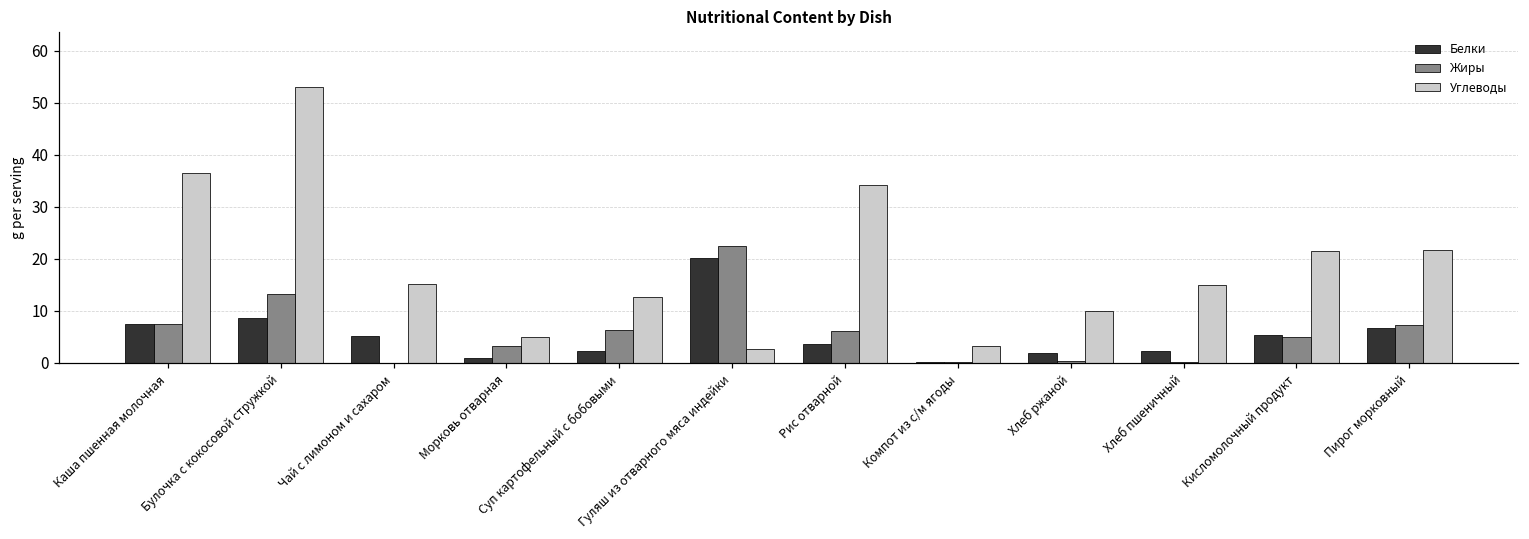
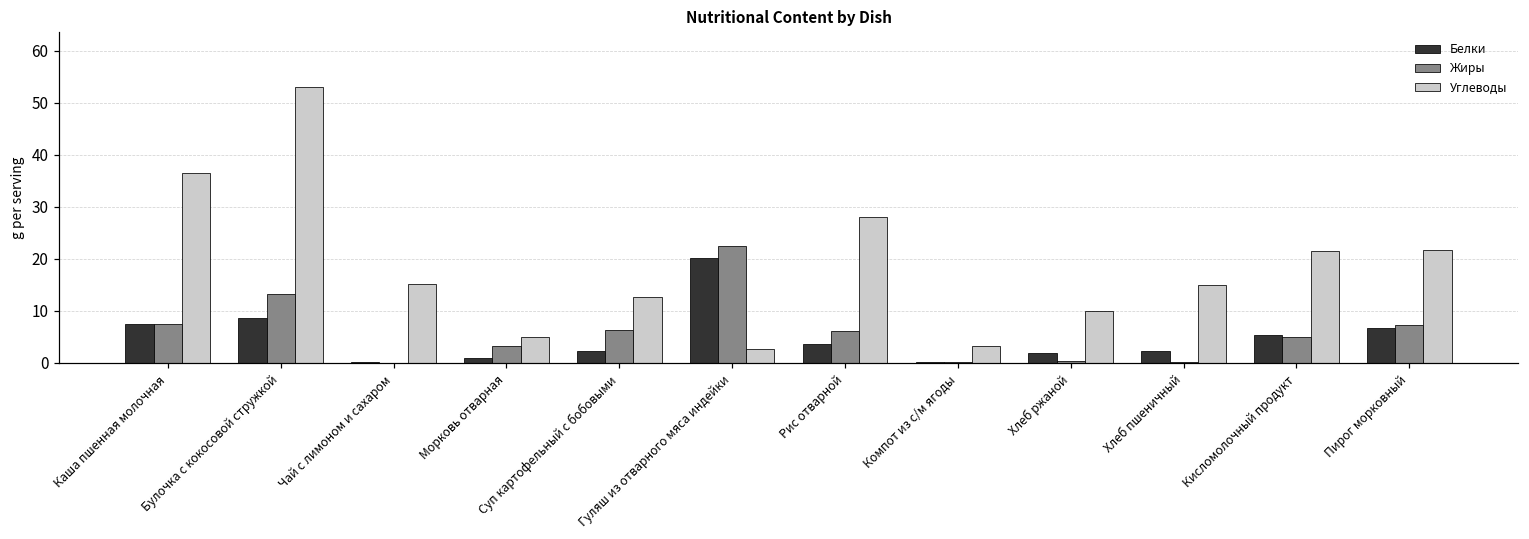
  {
    "Белки": {
      "Каша пшенная молочная": 7,
      "Булочка с кокосовой стружкой": 9,
-     "Чай с лимоном и сахаром": 5,
+     "Чай с лимоном и сахаром": 0,
      "Морковь отварная": 1,
      "Суп картофельный с бобовыми": 2,
      "Гуляш из отварного мяса индейки": 20,
      "Рис отварной": 4,
      "Хлеб ржаной": 2,
      "Хлеб пшеничный": 2,
      "Кисломолочный продукт": 5,
      "Пирог морковный": 7
    },
    "Жиры": {
      "Каша пшенная молочная": 7,
      "Булочка с кокосовой стружкой": 13,
      "Чай с лимоном и сахаром": 0,
      "Морковь отварная": 3,
      "Суп картофельный с бобовыми": 6,
      "Гуляш из отварного мяса индейки": 22,
      "Рис отварной": 6,
      "Кисломолочный продукт": 5,
      "Пирог морковный": 7
    },
    "Углеводы": {
      "Каша пшенная молочная": 37,
      "Булочка с кокосовой стружкой": 53,
      "Чай с лимоном и сахаром": 15,
      "Морковь отварная": 5,
      "Суп картофельный с бобовыми": 13,
      "Гуляш из отварного мяса индейки": 3,
-     "Рис отварной": 34,
+     "Рис отварной": 28,
      "Компот из с/м ягоды": 3,
      "Хлеб ржаной": 10,
      "Хлеб пшеничный": 15,
      "Кисломолочный продукт": 22,
      "Пирог морковный": 22
    }
  }
